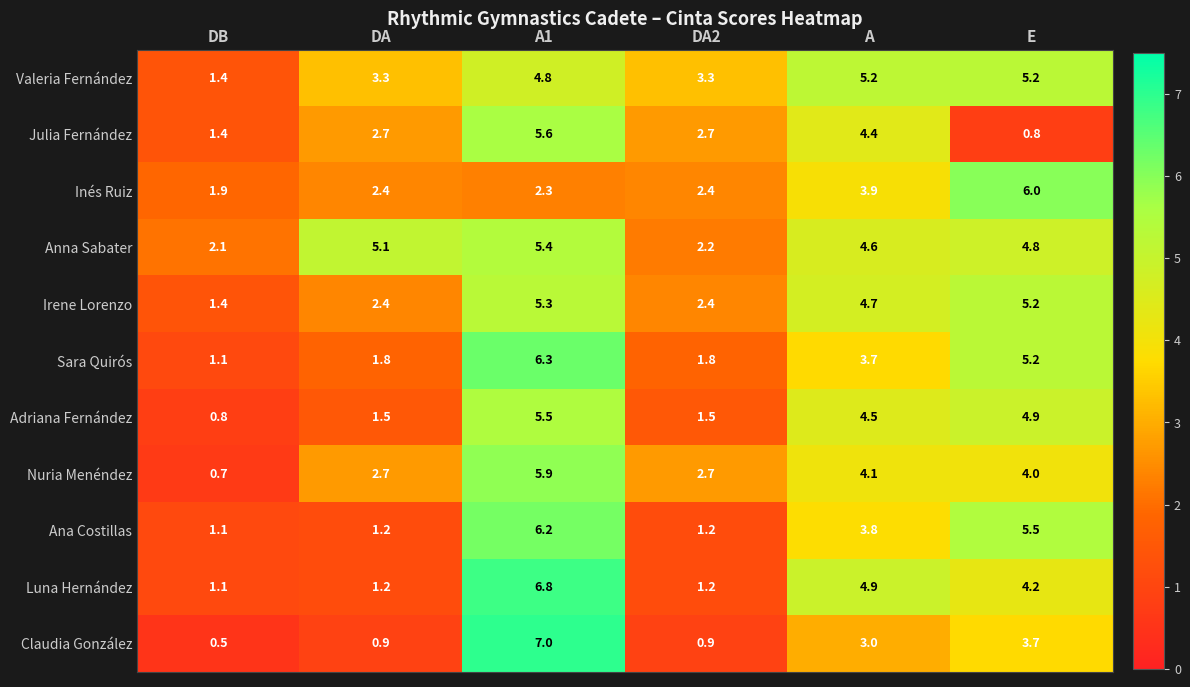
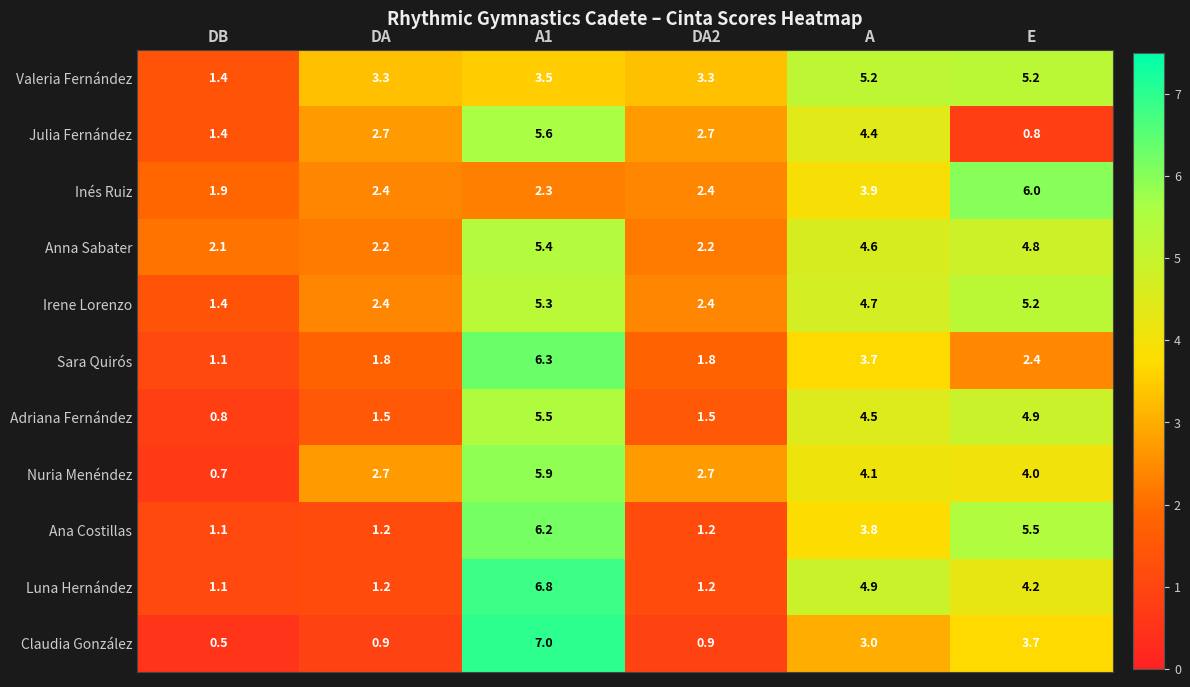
  {
    "Valeria Fernández": {
      "DB": 1.4,
      "DA": 3.3,
-     "A1": 4.8,
+     "A1": 3.5,
      "DA2": 3.3,
      "A": 5.2,
      "E": 5.2
    },
    "Julia Fernández": {
      "DB": 1.4,
      "DA": 2.7,
      "A1": 5.6,
      "DA2": 2.7,
      "A": 4.4,
      "E": 0.8
    },
    "Inés Ruiz": {
      "DB": 1.9,
      "DA": 2.4,
      "A1": 2.3,
      "DA2": 2.4,
      "A": 3.9,
      "E": 6.0
    },
    "Anna Sabater": {
      "DB": 2.1,
-     "DA": 5.1,
+     "DA": 2.2,
      "A1": 5.4,
      "DA2": 2.2,
      "A": 4.6,
      "E": 4.8
    },
    "Irene Lorenzo": {
      "DB": 1.4,
      "DA": 2.4,
      "A1": 5.3,
      "DA2": 2.4,
      "A": 4.7,
      "E": 5.2
    },
    "Sara Quirós": {
      "DB": 1.1,
      "DA": 1.8,
      "A1": 6.3,
      "DA2": 1.8,
      "A": 3.7,
-     "E": 5.2
+     "E": 2.4
    },
    "Adriana Fernández": {
      "DB": 0.8,
      "DA": 1.5,
      "A1": 5.5,
      "DA2": 1.5,
      "A": 4.5,
      "E": 4.9
    },
    "Nuria Menéndez": {
      "DB": 0.7,
      "DA": 2.7,
      "A1": 5.9,
      "DA2": 2.7,
      "A": 4.1,
      "E": 4.0
    },
    "Ana Costillas": {
      "DB": 1.1,
      "DA": 1.2,
      "A1": 6.2,
      "DA2": 1.2,
      "A": 3.8,
      "E": 5.5
    },
    "Luna Hernández": {
      "DB": 1.1,
      "DA": 1.2,
      "A1": 6.8,
      "DA2": 1.2,
      "A": 4.9,
      "E": 4.2
    },
    "Claudia González": {
      "DB": 0.5,
      "DA": 0.9,
      "A1": 7.0,
      "DA2": 0.9,
      "A": 3.0,
      "E": 3.7
    }
  }
